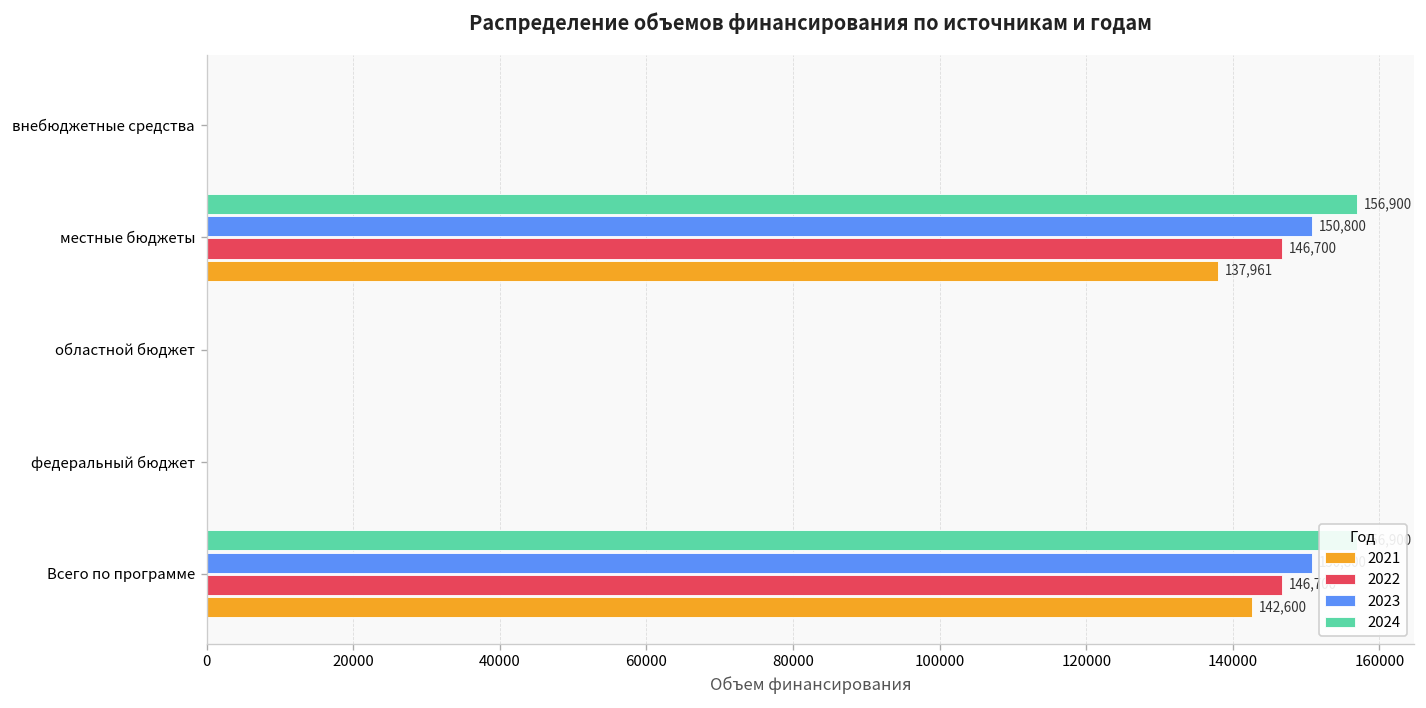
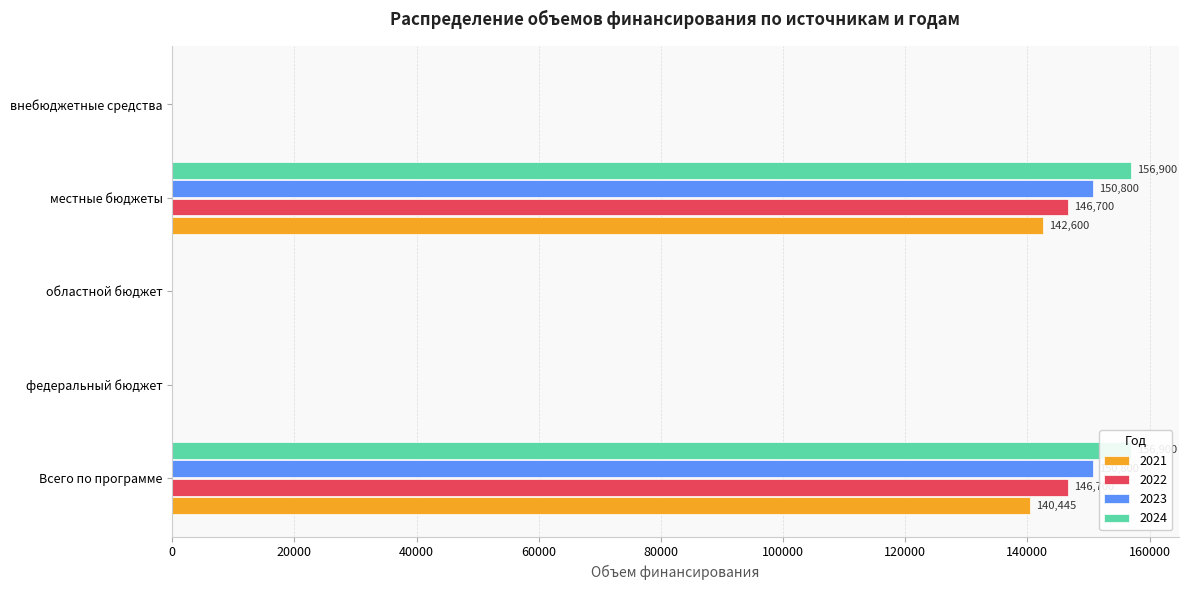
  {
    "2021": {
-     "местные бюджеты": "137,961",
-     "Всего по программе": "142,600"
+     "местные бюджеты": "142,600",
+     "Всего по программе": "140,445"
    },
    "2022": {
      "местные бюджеты": "146,700"
    },
    "2023": {
      "местные бюджеты": "150,800"
    },
    "2024": {
      "местные бюджеты": "156,900"
    }
  }
